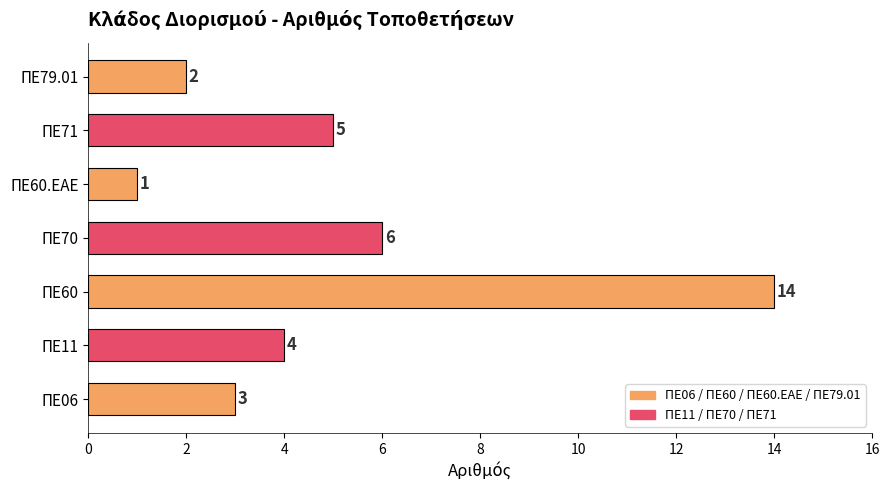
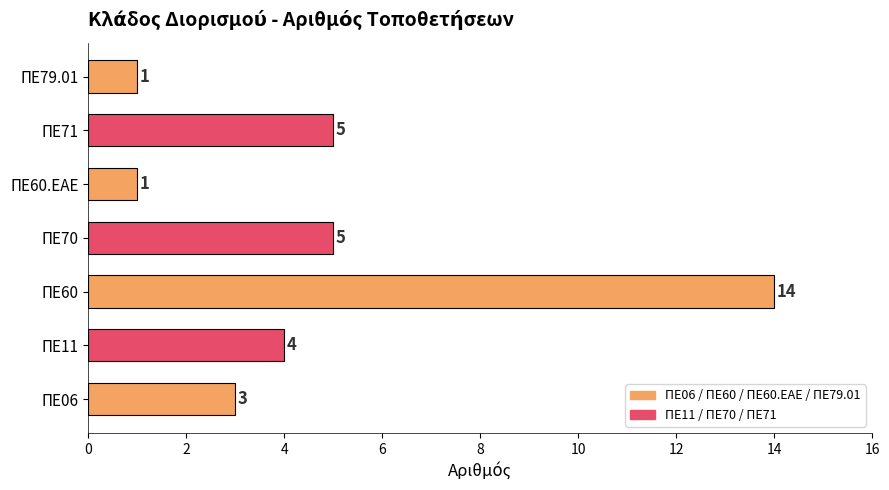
  {
-   "ΠΕ79.01": 2,
+   "ΠΕ79.01": 1,
    "ΠΕ71": 5,
    "ΠΕ60.ΕΑΕ": 1,
-   "ΠΕ70": 6,
+   "ΠΕ70": 5,
    "ΠΕ60": 14,
    "ΠΕ11": 4,
    "ΠΕ06": 3
  }
